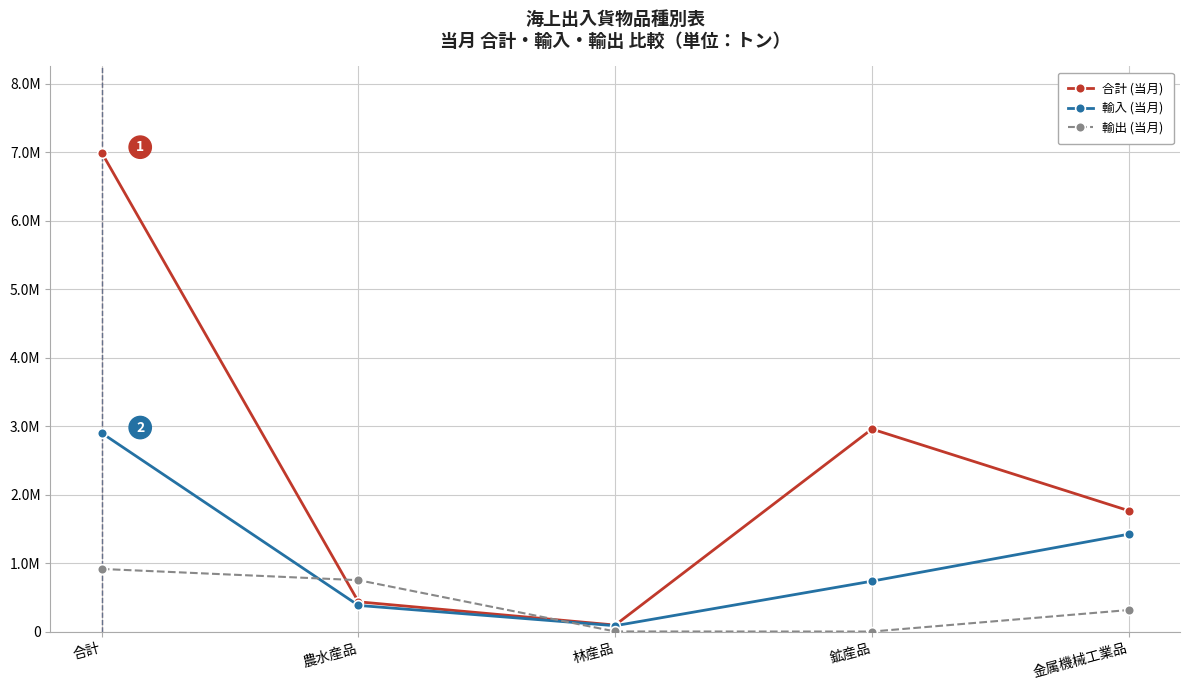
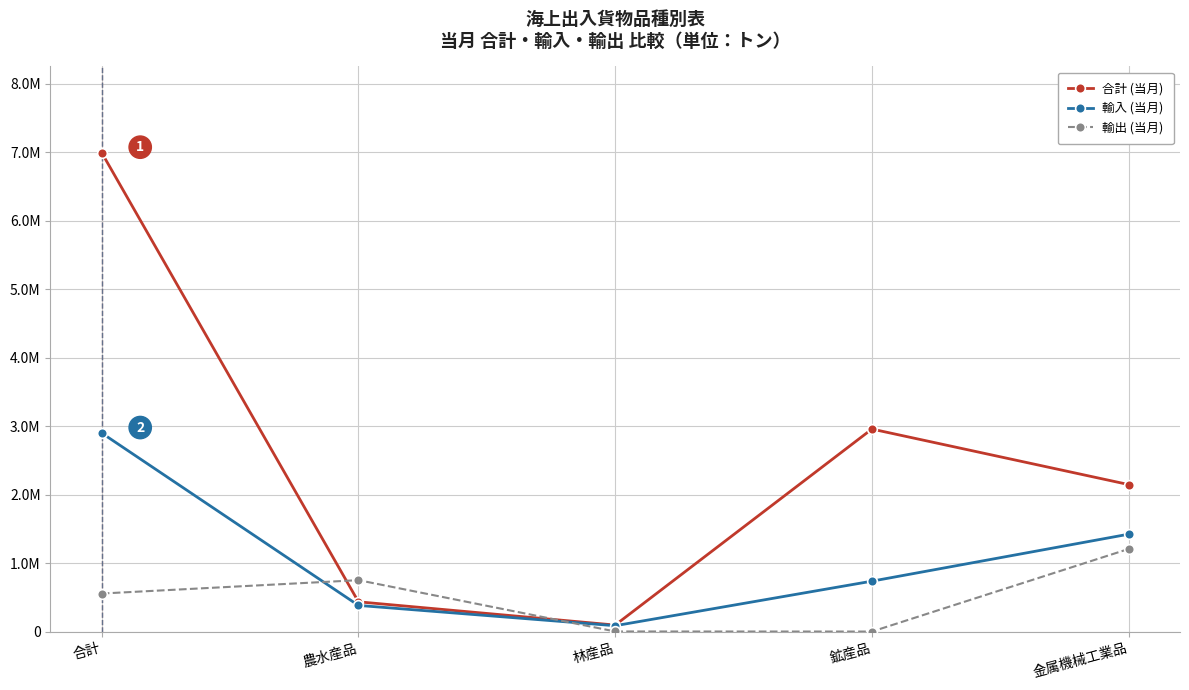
  {
    "合計 (当月)": {
      "合計": 7000000,
      "農水産品": 400000,
      "鉱産品": 3000000,
-     "金属機械工業品": 1800000
+     "金属機械工業品": 2100000
    },
    "輸入 (当月)": {
      "合計": 2900000,
      "農水産品": 400000,
      "鉱産品": 700000,
      "金属機械工業品": 1400000
    },
    "輸出 (当月)": {
-     "合計": 900000,
+     "合計": 600000,
      "農水産品": 800000,
      "林産品": 0,
      "鉱産品": 0,
-     "金属機械工業品": 300000
+     "金属機械工業品": 1200000
    }
  }
